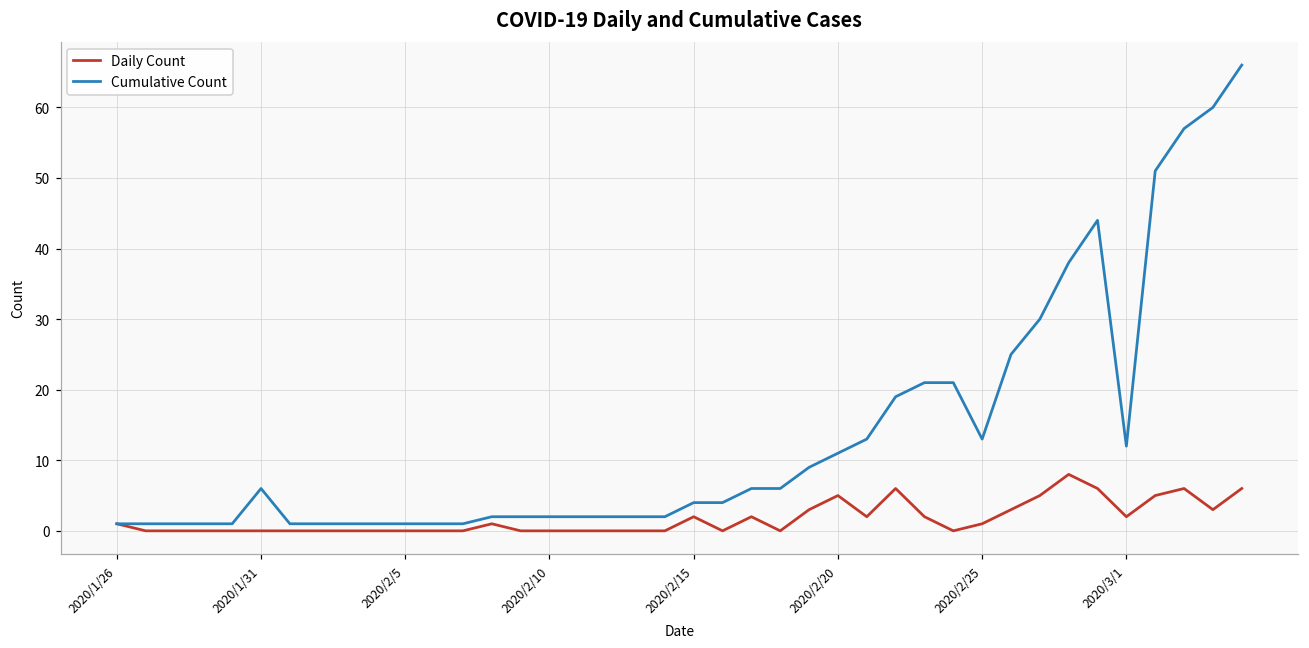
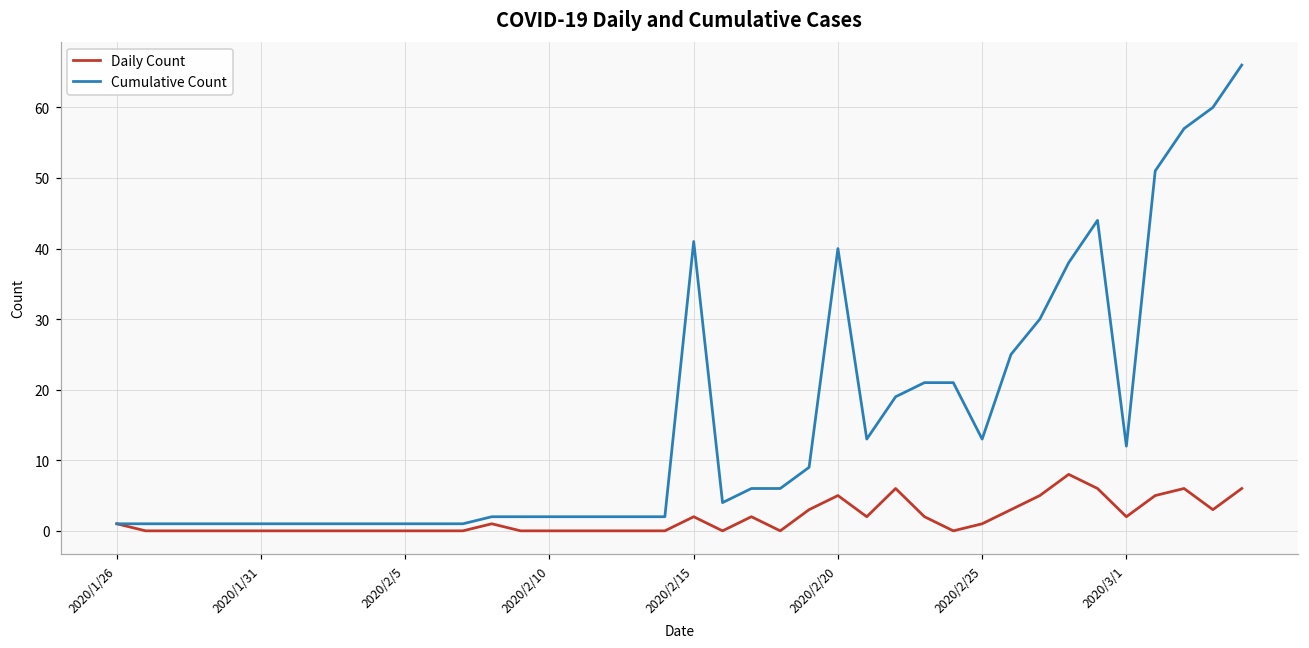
  {
    "Daily Count": {
      "2020/1/31": 0,
      "2020/2/5": 0,
      "2020/2/10": 0,
      "2020/2/15": 2,
      "2020/2/20": 5,
      "2020/2/25": 1,
      "2020/3/1": 2
    },
    "Cumulative Count": {
-     "2020/1/31": 6,
+     "2020/1/31": 1,
      "2020/2/5": 1,
      "2020/2/10": 2,
-     "2020/2/15": 4,
-     "2020/2/20": 11,
+     "2020/2/15": 41,
+     "2020/2/20": 40,
      "2020/2/25": 13,
      "2020/3/1": 12
    }
  }
